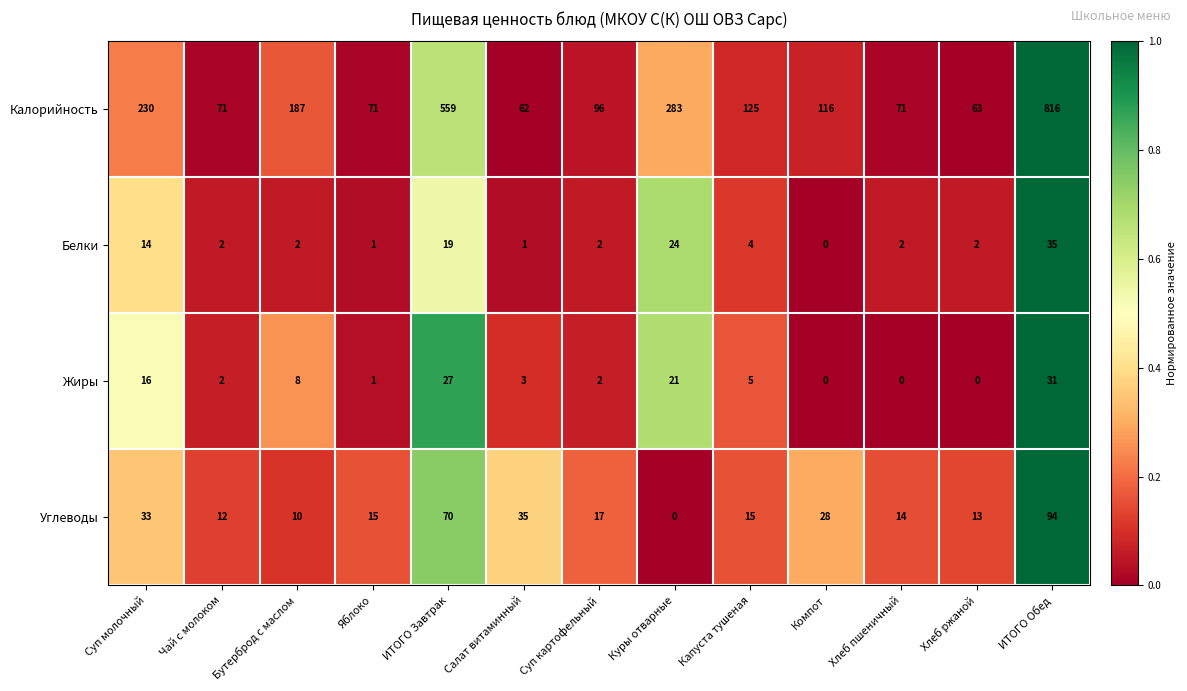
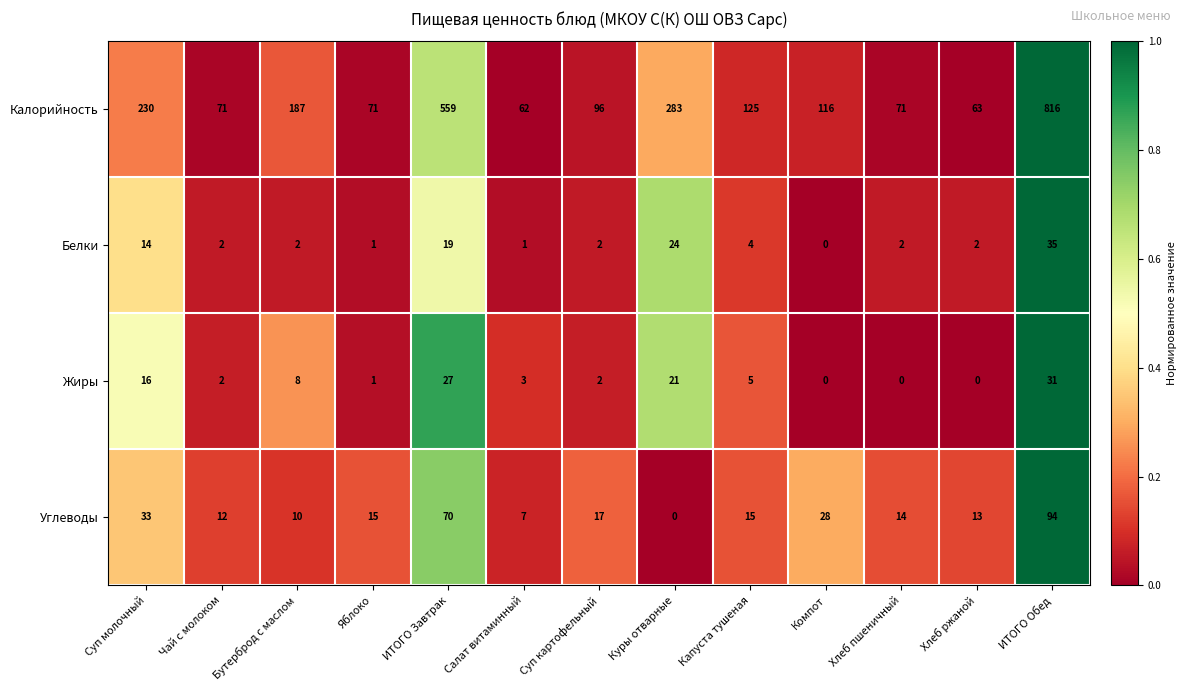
  {
    "Калорийность": {
      "Суп молочный": 230,
      "Чай с молоком": 71,
      "Бутерброд с маслом": 187,
      "Яблоко": 71,
      "ИТОГО Завтрак": 559,
      "Салат витаминный": 62,
      "Суп картофельный": 96,
      "Куры отварные": 283,
      "Капуста тушеная": 125,
      "Компот": 116,
      "Хлеб пшеничный": 71,
      "Хлеб ржаной": 63,
      "ИТОГО Обед": 816
    },
    "Белки": {
      "Суп молочный": 14,
      "Чай с молоком": 2,
      "Бутерброд с маслом": 2,
      "Яблоко": 1,
      "ИТОГО Завтрак": 19,
      "Салат витаминный": 1,
      "Суп картофельный": 2,
      "Куры отварные": 24,
      "Капуста тушеная": 4,
      "Компот": 0,
      "Хлеб пшеничный": 2,
      "Хлеб ржаной": 2,
      "ИТОГО Обед": 35
    },
    "Жиры": {
      "Суп молочный": 16,
      "Чай с молоком": 2,
      "Бутерброд с маслом": 8,
      "Яблоко": 1,
      "ИТОГО Завтрак": 27,
      "Салат витаминный": 3,
      "Суп картофельный": 2,
      "Куры отварные": 21,
      "Капуста тушеная": 5,
      "Компот": 0,
      "Хлеб пшеничный": 0,
      "Хлеб ржаной": 0,
      "ИТОГО Обед": 31
    },
    "Углеводы": {
      "Суп молочный": 33,
      "Чай с молоком": 12,
      "Бутерброд с маслом": 10,
      "Яблоко": 15,
      "ИТОГО Завтрак": 70,
-     "Салат витаминный": 35,
+     "Салат витаминный": 7,
      "Суп картофельный": 17,
      "Куры отварные": 0,
      "Капуста тушеная": 15,
      "Компот": 28,
      "Хлеб пшеничный": 14,
      "Хлеб ржаной": 13,
      "ИТОГО Обед": 94
    }
  }
